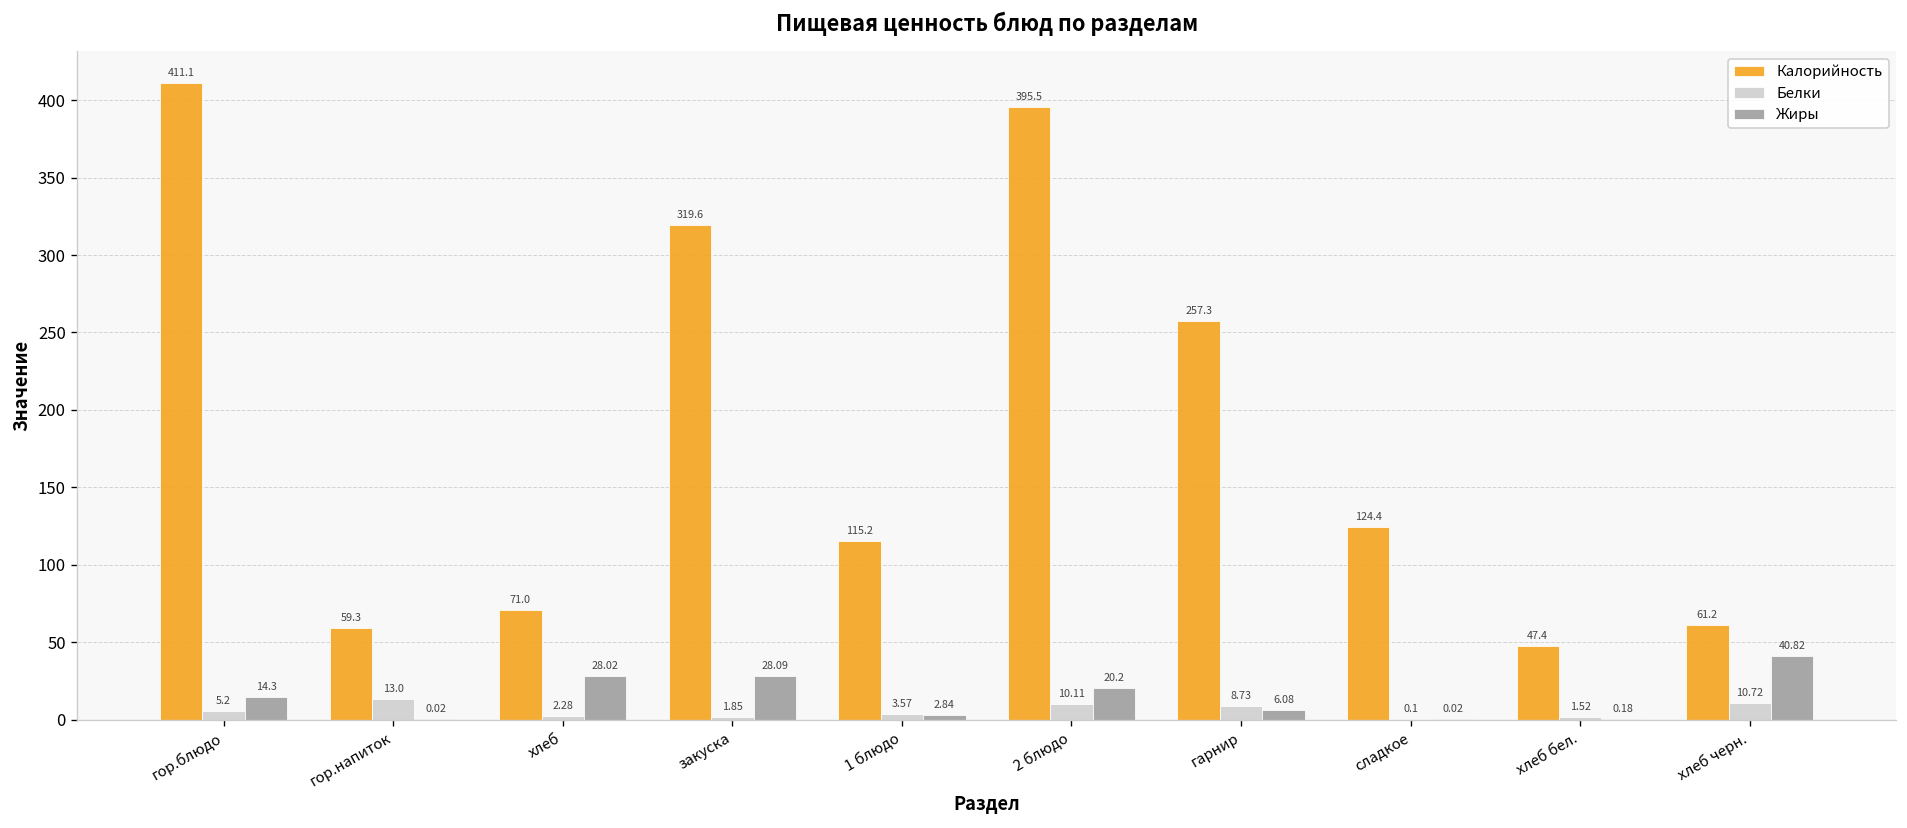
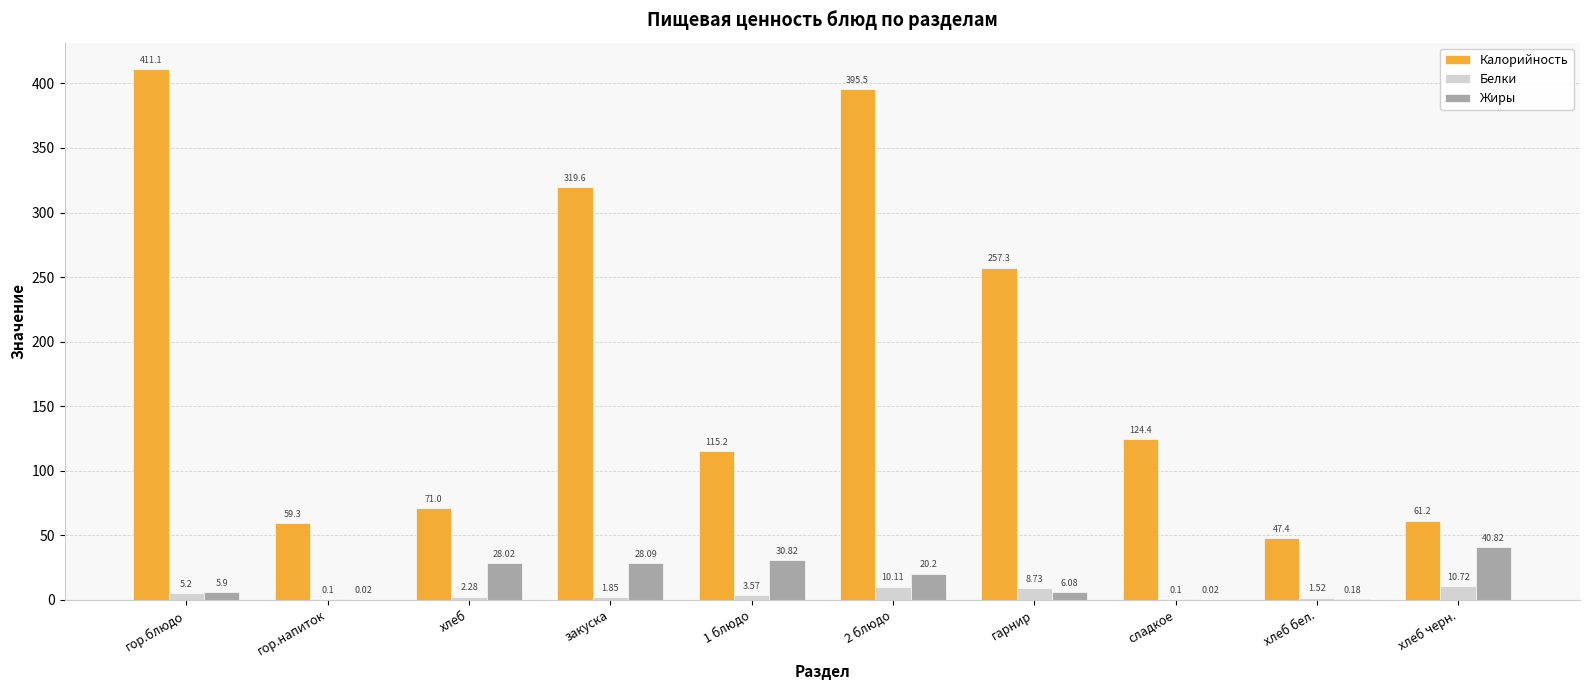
  {
    "Калорийность": {
      "гор.блюдо": 411.1,
      "гор.напиток": 59.3,
      "хлеб": 71.0,
      "закуска": 319.6,
      "1 блюдо": 115.2,
      "2 блюдо": 395.5,
      "гарнир": 257.3,
      "сладкое": 124.4,
      "хлеб бел.": 47.4,
      "хлеб черн.": 61.2
    },
    "Белки": {
      "гор.блюдо": 5.2,
-     "гор.напиток": 13.0,
+     "гор.напиток": 0.1,
      "хлеб": 2.28,
      "закуска": 1.85,
      "1 блюдо": 3.57,
      "2 блюдо": 10.11,
      "гарнир": 8.73,
      "сладкое": 0.1,
      "хлеб бел.": 1.52,
      "хлеб черн.": 10.72
    },
    "Жиры": {
-     "гор.блюдо": 14.3,
+     "гор.блюдо": 5.9,
      "гор.напиток": 0.02,
      "хлеб": 28.02,
      "закуска": 28.09,
-     "1 блюдо": 2.84,
+     "1 блюдо": 30.82,
      "2 блюдо": 20.2,
      "гарнир": 6.08,
      "сладкое": 0.02,
      "хлеб бел.": 0.18,
      "хлеб черн.": 40.82
    }
  }
